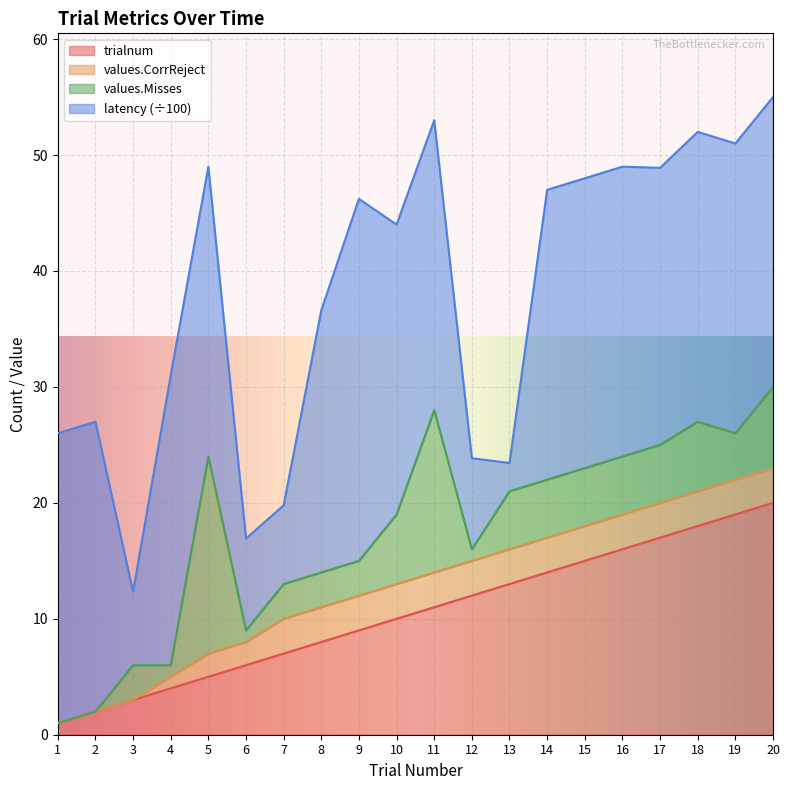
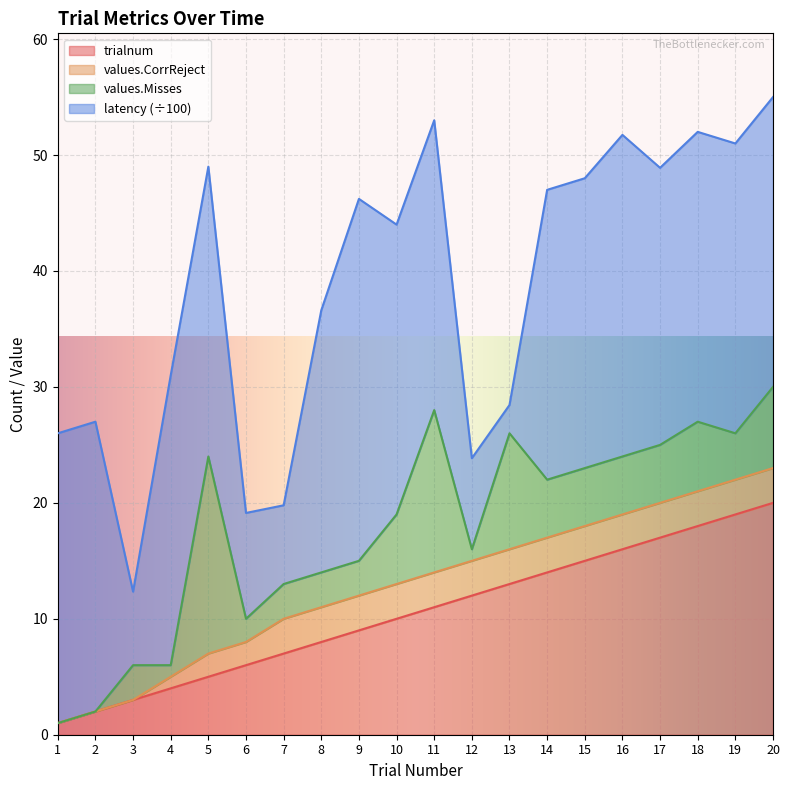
  {
    "values.Misses": {
      "3": 3,
      "4": 1,
      "5": 17,
-     "6": 1,
+     "6": 2,
      "7": 3,
      "8": 3,
      "9": 3,
      "10": 6,
      "11": 14,
      "12": 1,
-     "13": 5,
+     "13": 10,
      "14": 5,
      "15": 5,
      "16": 5,
      "17": 5,
      "18": 6,
      "19": 4,
      "20": 7
    },
    "latency (÷100)": {
      "1": 25.0,
      "2": 25.0,
      "3": 6.3,
      "4": 25.0,
      "5": 25.0,
-     "6": 7.9,
+     "6": 9.1,
      "7": 6.8,
      "8": 22.6,
      "9": 31.2,
      "10": 25.0,
      "11": 25.0,
      "12": 7.9,
      "13": 2.4,
      "14": 25.0,
      "15": 25.0,
-     "16": 25.0,
+     "16": 27.7,
      "17": 23.9,
      "18": 25.0,
      "19": 25.0,
      "20": 25.0
    }
  }
